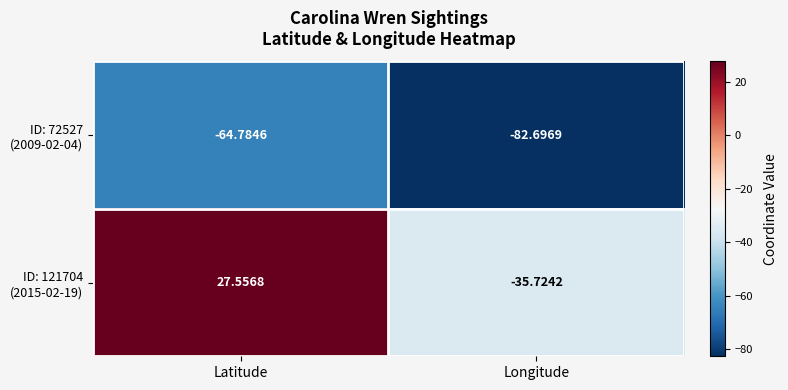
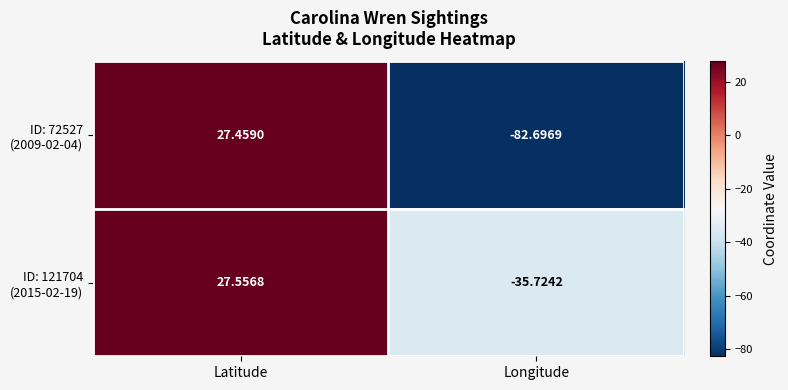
  {
    "ID: 72527 (2009-02-04)": {
-     "Latitude": -64.7846,
+     "Latitude": 27.4590,
      "Longitude": -82.6969
    },
    "ID: 121704 (2015-02-19)": {
      "Latitude": 27.5568,
      "Longitude": -35.7242
    }
  }
